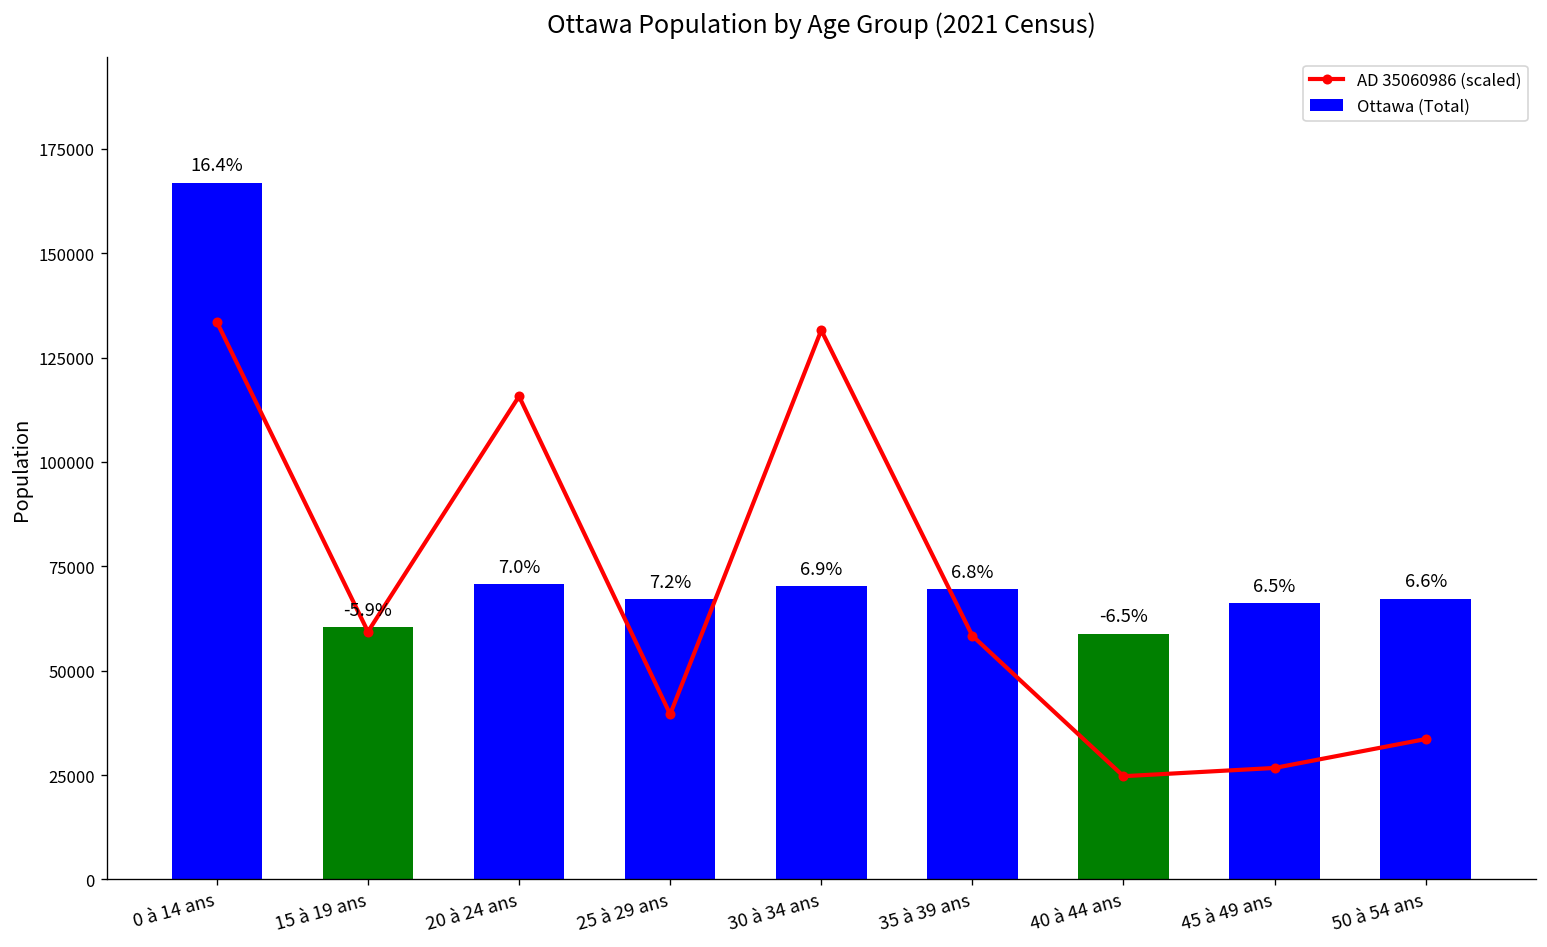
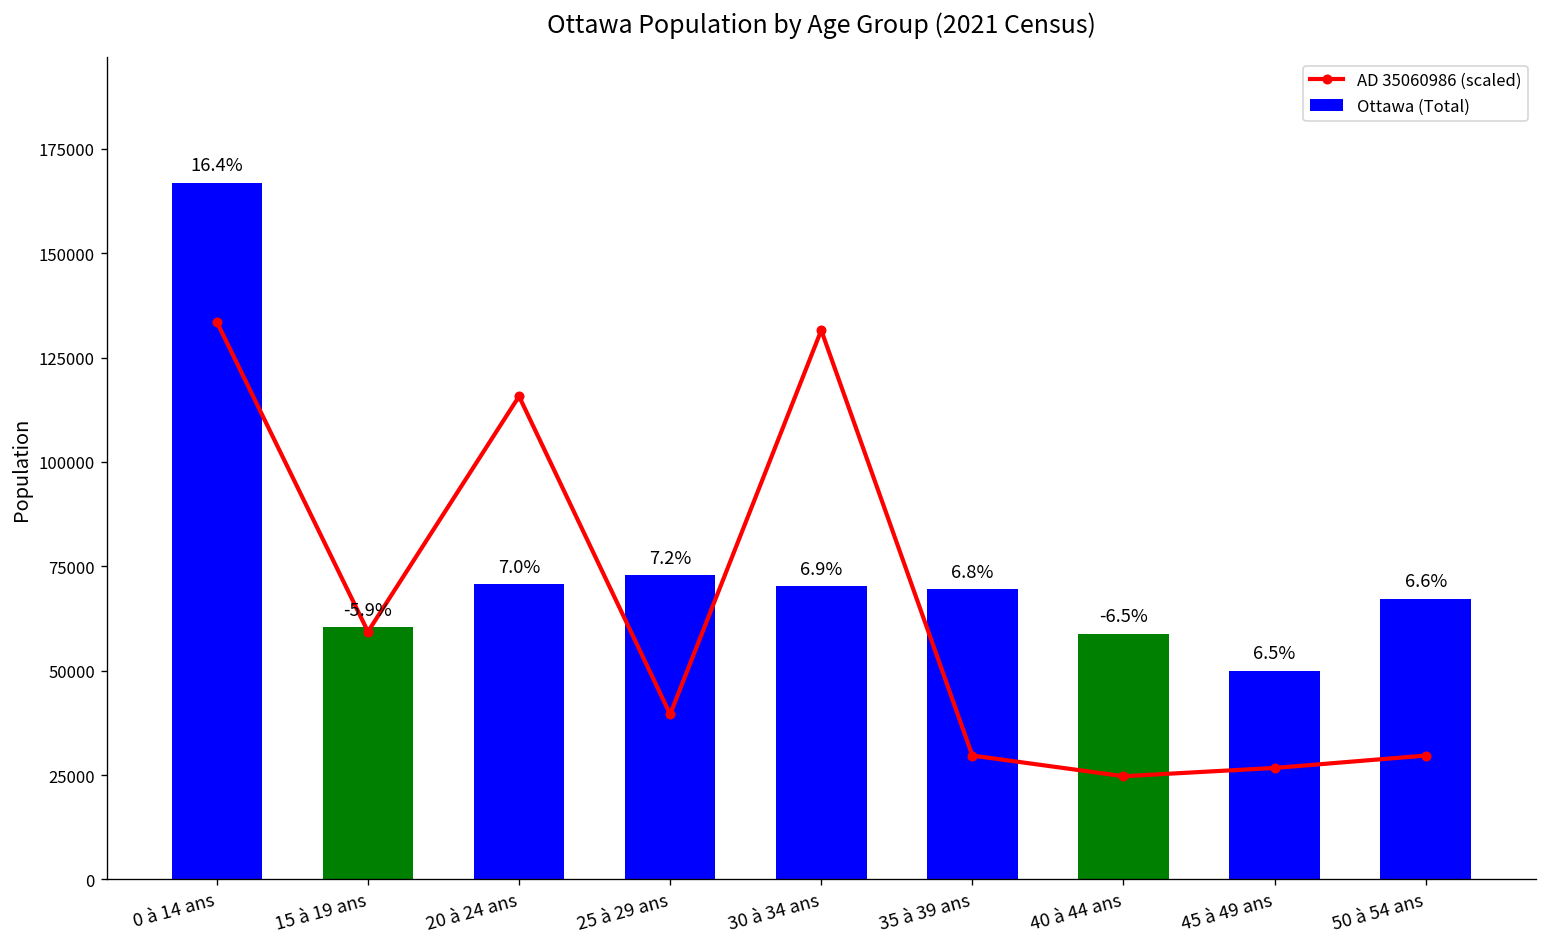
  {
    "AD 35060986 (scaled)": {
      "0 à 14 ans": 134000,
      "15 à 19 ans": 59000,
      "20 à 24 ans": 116000,
      "25 à 29 ans": 40000,
      "30 à 34 ans": 132000,
-     "35 à 39 ans": 58000,
+     "35 à 39 ans": 30000,
      "40 à 44 ans": 25000,
      "45 à 49 ans": 27000,
-     "50 à 54 ans": 34000
+     "50 à 54 ans": 30000
    },
    "Ottawa (Total)": {
-     "25 à 29 ans": 67000,
-     "45 à 49 ans": 66000
+     "25 à 29 ans": 73000,
+     "45 à 49 ans": 50000
    }
  }
